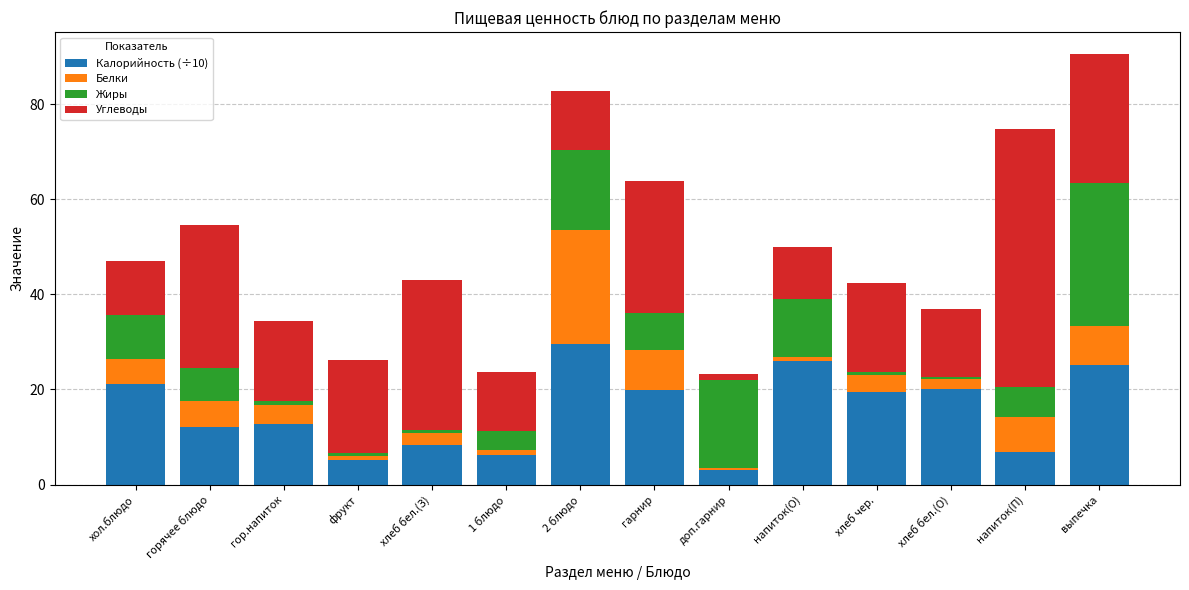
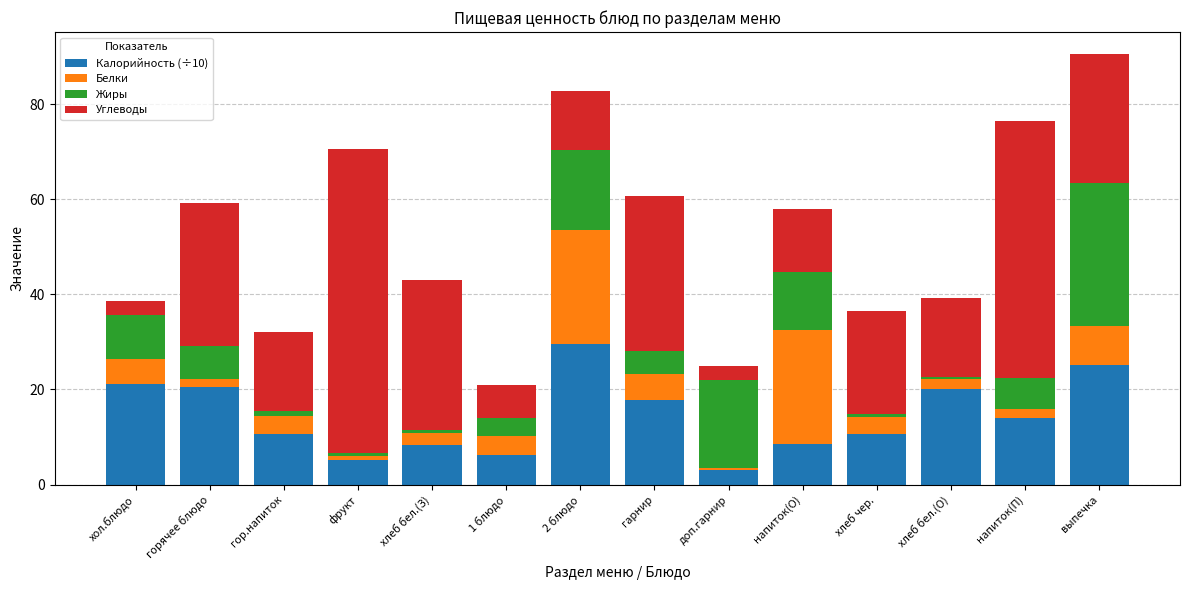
  {
    "Калорийность (÷10)": {
      "хол.блюдо": 21,
-     "горячее блюдо": 12,
-     "гор.напиток": 13,
+     "горячее блюдо": 21,
+     "гор.напиток": 11,
      "фрукт": 5,
      "хлеб бел.(З)": 8,
      "1 блюдо": 6,
      "2 блюдо": 30,
-     "гарнир": 20,
+     "гарнир": 18,
      "доп.гарнир": 3,
-     "напиток(О)": 26,
-     "хлеб чер.": 19,
+     "напиток(О)": 9,
+     "хлеб чер.": 11,
      "хлеб бел.(О)": 20,
-     "напиток(П)": 7,
+     "напиток(П)": 14,
      "выпечка": 25
    },
    "Белки": {
      "хол.блюдо": 5,
-     "горячее блюдо": 5,
+     "горячее блюдо": 2,
      "гор.напиток": 4,
      "фрукт": 1,
      "хлеб бел.(З)": 2,
-     "1 блюдо": 1,
+     "1 блюдо": 4,
      "2 блюдо": 24,
-     "гарнир": 8,
-     "напиток(О)": 1,
+     "гарнир": 5,
+     "напиток(О)": 24,
      "хлеб чер.": 4,
      "хлеб бел.(О)": 2,
-     "напиток(П)": 7,
+     "напиток(П)": 2,
      "выпечка": 8
    },
    "Жиры": {
      "хол.блюдо": 9,
      "горячее блюдо": 7,
      "гор.напиток": 1,
      "фрукт": 1,
      "хлеб бел.(З)": 1,
      "1 блюдо": 4,
      "2 блюдо": 17,
-     "гарнир": 8,
+     "гарнир": 5,
      "доп.гарнир": 18,
      "напиток(О)": 12,
      "хлеб чер.": 1,
      "напиток(П)": 6,
      "выпечка": 30
    },
    "Углеводы": {
-     "хол.блюдо": 12,
+     "хол.блюдо": 3,
      "горячее блюдо": 30,
      "гор.напиток": 17,
-     "фрукт": 20,
+     "фрукт": 64,
      "хлеб бел.(З)": 32,
-     "1 блюдо": 12,
+     "1 блюдо": 7,
      "2 блюдо": 12,
-     "гарнир": 28,
-     "доп.гарнир": 1,
-     "напиток(О)": 11,
-     "хлеб чер.": 19,
-     "хлеб бел.(О)": 14,
+     "гарнир": 32,
+     "доп.гарнир": 3,
+     "напиток(О)": 13,
+     "хлеб чер.": 22,
+     "хлеб бел.(О)": 17,
      "напиток(П)": 54,
      "выпечка": 27
    }
  }
